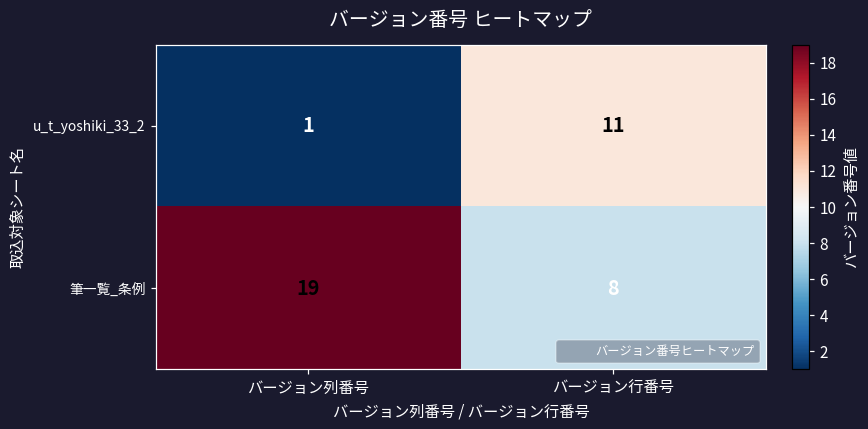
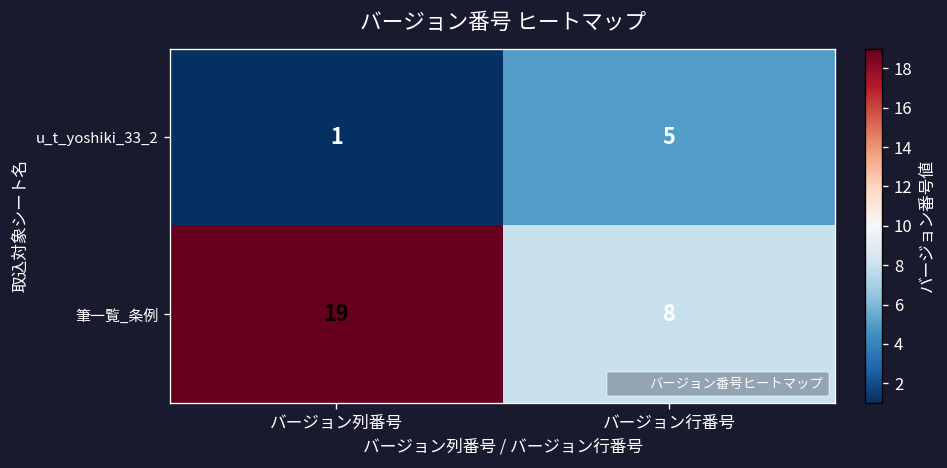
  {
    "u_t_yoshiki_33_2": {
      "バージョン列番号": 1,
-     "バージョン行番号": 11
+     "バージョン行番号": 5
    },
    "筆一覧_条例": {
      "バージョン列番号": 19,
      "バージョン行番号": 8
    }
  }
